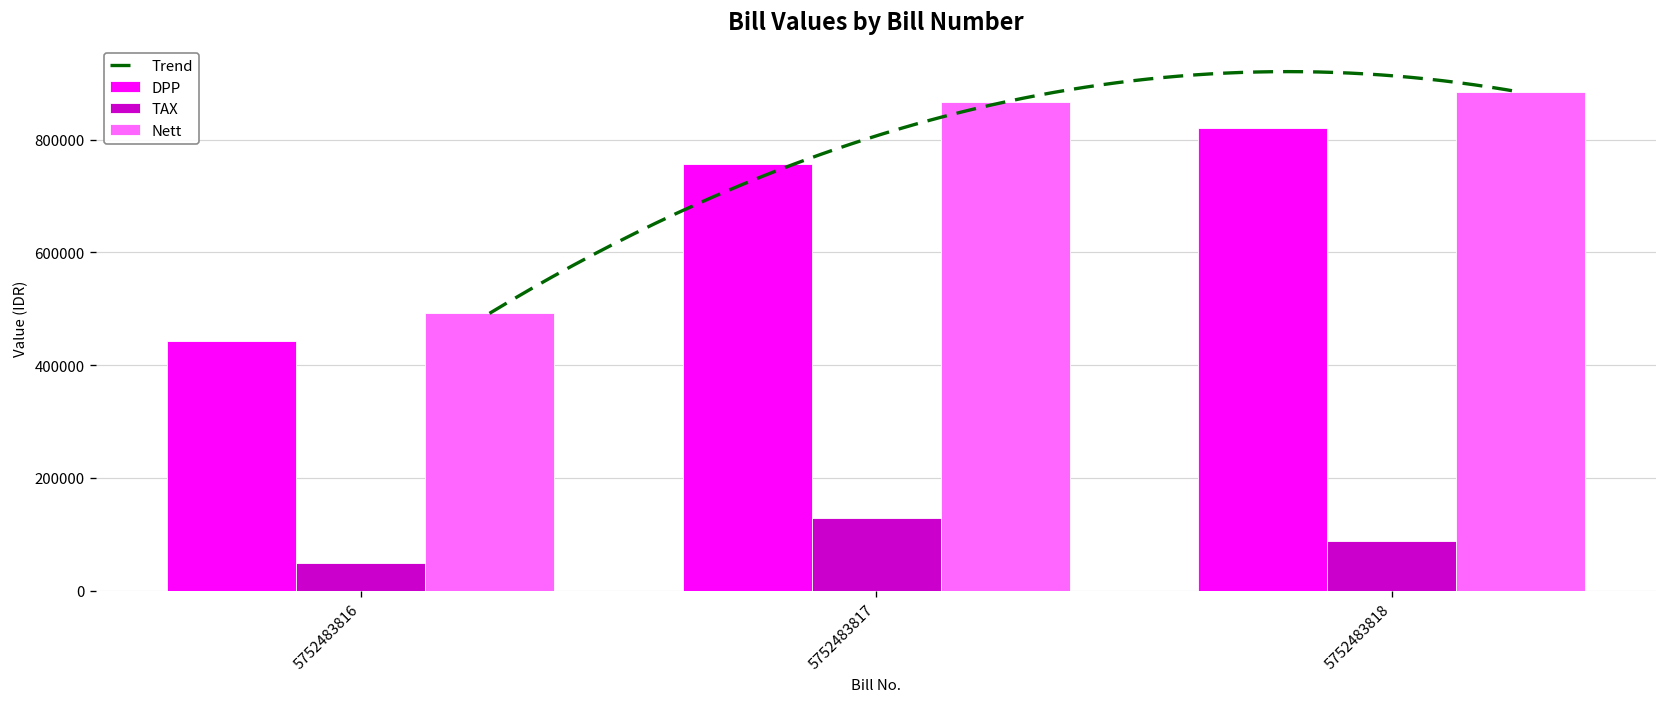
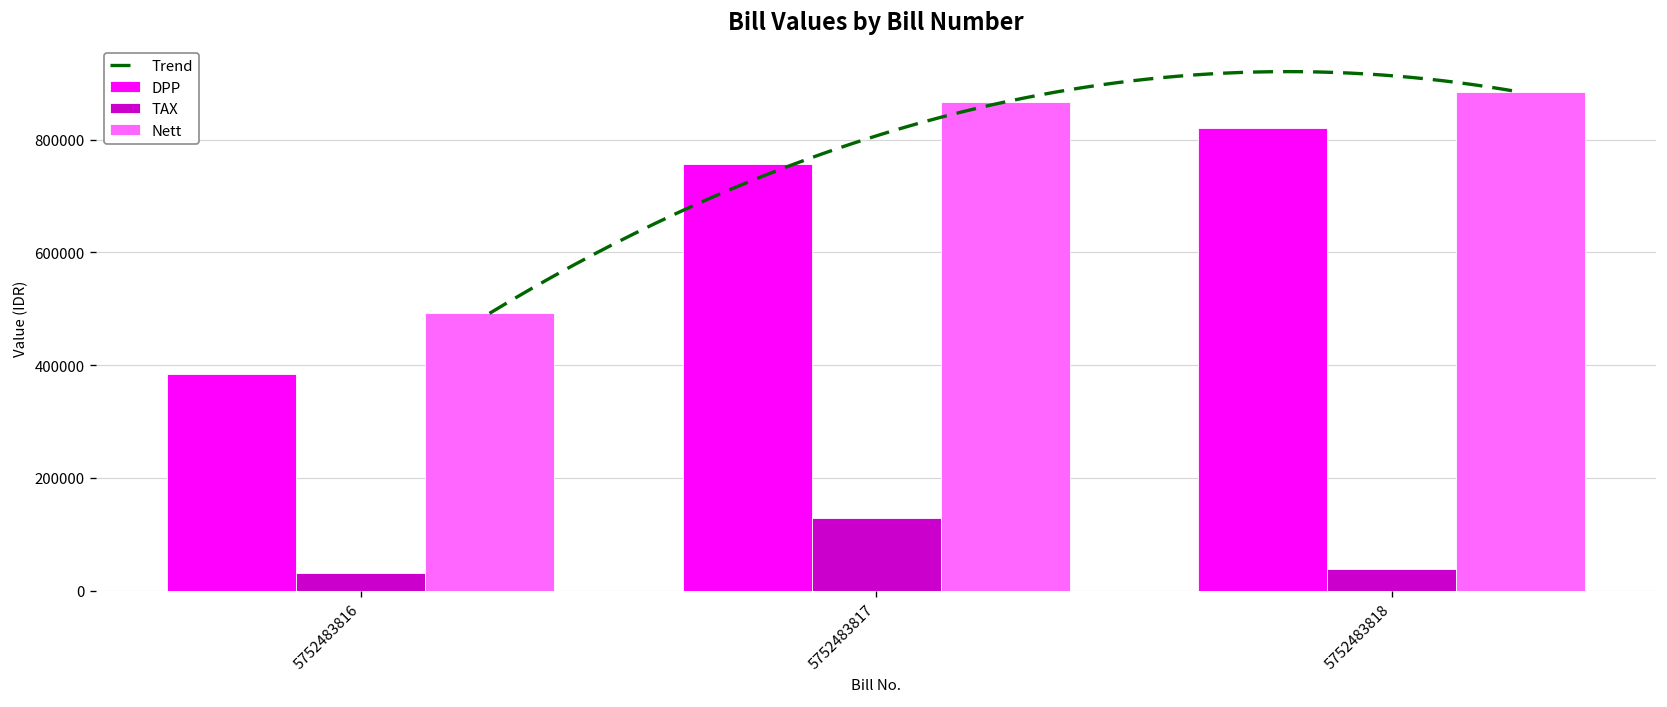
  {
    "DPP": {
-     "5752483816": 440000,
+     "5752483816": 380000,
      "5752483817": 760000,
      "5752483818": 820000
    },
    "TAX": {
-     "5752483816": 50000,
+     "5752483816": 30000,
      "5752483817": 130000,
-     "5752483818": 90000
+     "5752483818": 40000
    },
    "Nett": {
      "5752483816": 490000,
      "5752483817": 870000,
      "5752483818": 880000
    }
  }
